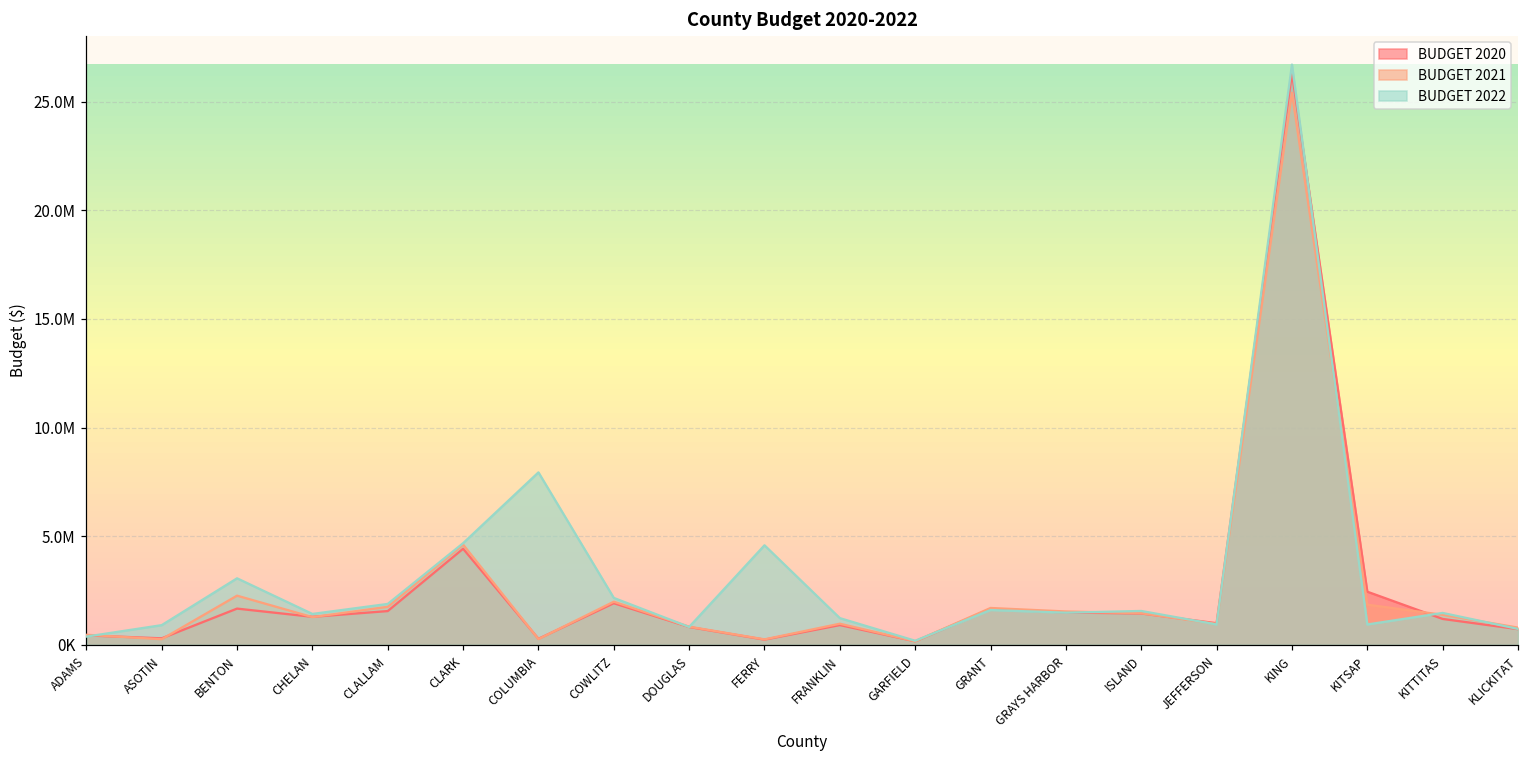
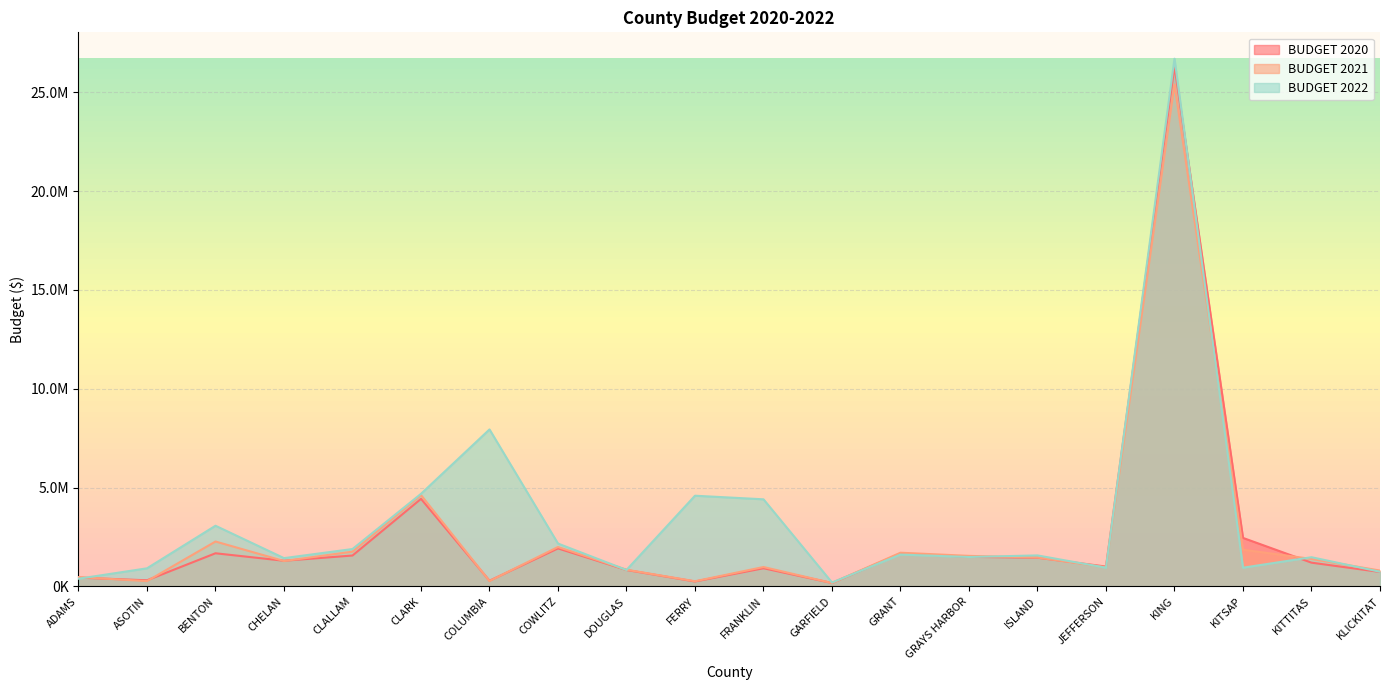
  {
    "BUDGET 2022": {
      "ASOTIN": 900000,
      "BENTON": 3100000,
      "CHELAN": 1400000,
      "CLALLAM": 1900000,
      "COLUMBIA": 7900000,
      "COWLITZ": 2200000,
      "FERRY": 4600000,
-     "FRANKLIN": 1200000,
+     "FRANKLIN": 4400000,
      "KING": 26700000,
      "KITSAP": 900000
    }
  }
